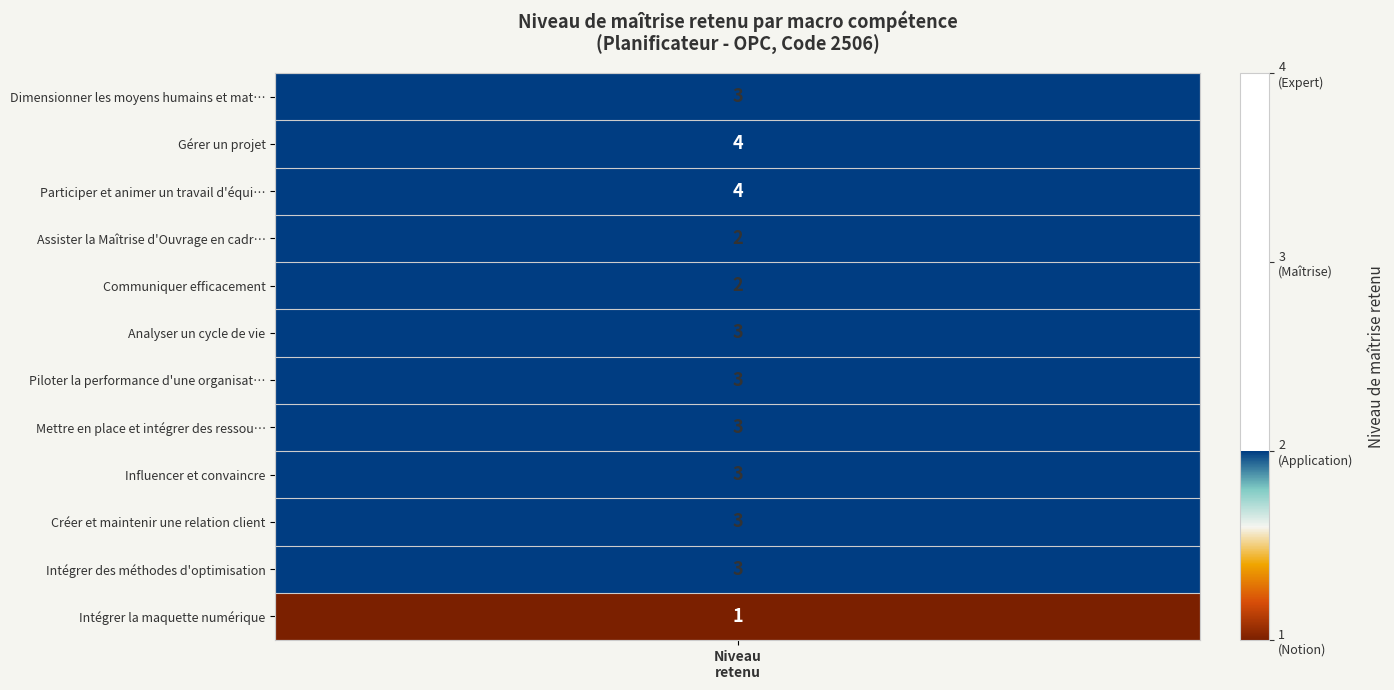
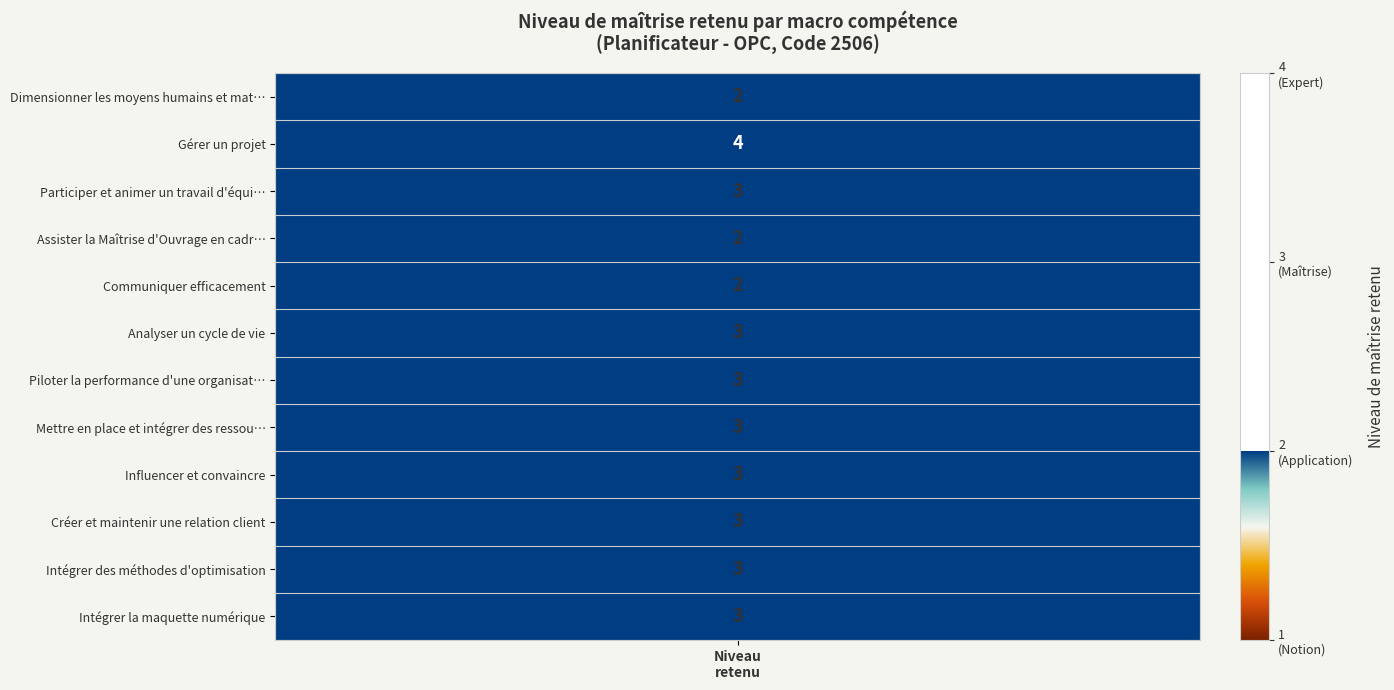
  {
    "Dimensionner les moyens humains et mat…": {
-     "Niveau retenu": 3
+     "Niveau retenu": 2
    },
    "Gérer un projet": {
      "Niveau retenu": 4
    },
    "Participer et animer un travail d'équi…": {
-     "Niveau retenu": 4
+     "Niveau retenu": 3
    },
    "Assister la Maîtrise d'Ouvrage en cadr…": {
      "Niveau retenu": 2
    },
    "Communiquer efficacement": {
      "Niveau retenu": 2
    },
    "Analyser un cycle de vie": {
      "Niveau retenu": 3
    },
    "Piloter la performance d'une organisat…": {
      "Niveau retenu": 3
    },
    "Mettre en place et intégrer des ressou…": {
      "Niveau retenu": 3
    },
    "Influencer et convaincre": {
      "Niveau retenu": 3
    },
    "Créer et maintenir une relation client": {
      "Niveau retenu": 3
    },
    "Intégrer des méthodes d'optimisation": {
      "Niveau retenu": 3
    },
    "Intégrer la maquette numérique": {
-     "Niveau retenu": 1
+     "Niveau retenu": 3
    }
  }
